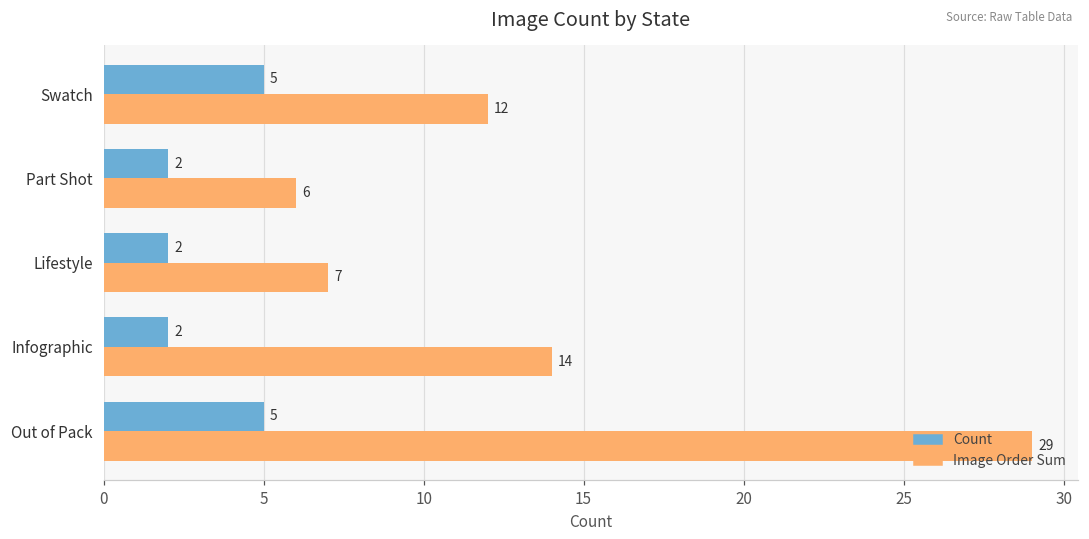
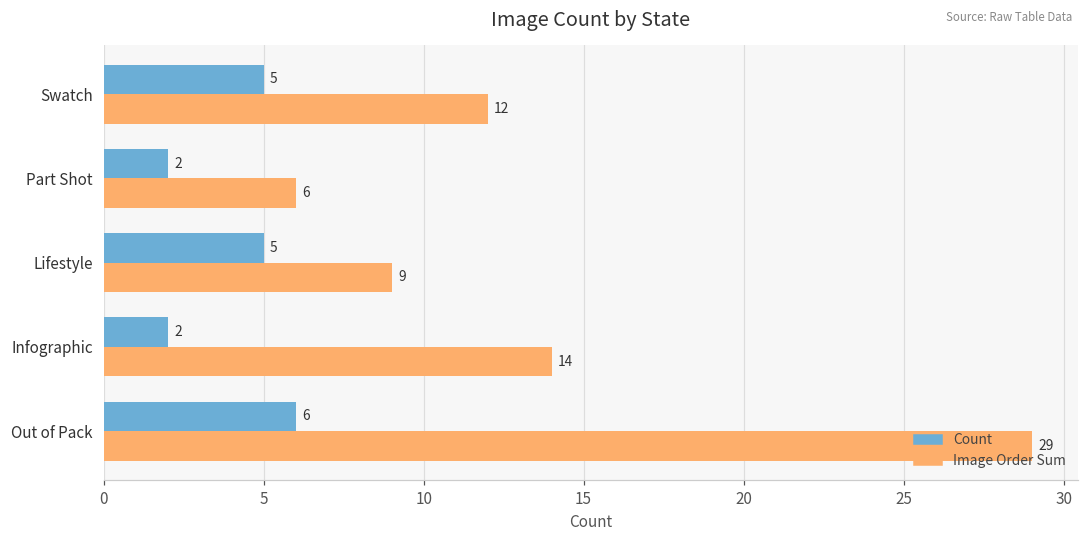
  {
    "Count": {
      "Swatch": 5,
      "Part Shot": 2,
-     "Lifestyle": 2,
+     "Lifestyle": 5,
      "Infographic": 2,
-     "Out of Pack": 5
+     "Out of Pack": 6
    },
    "Image Order Sum": {
      "Swatch": 12,
      "Part Shot": 6,
-     "Lifestyle": 7,
+     "Lifestyle": 9,
      "Infographic": 14,
      "Out of Pack": 29
    }
  }
